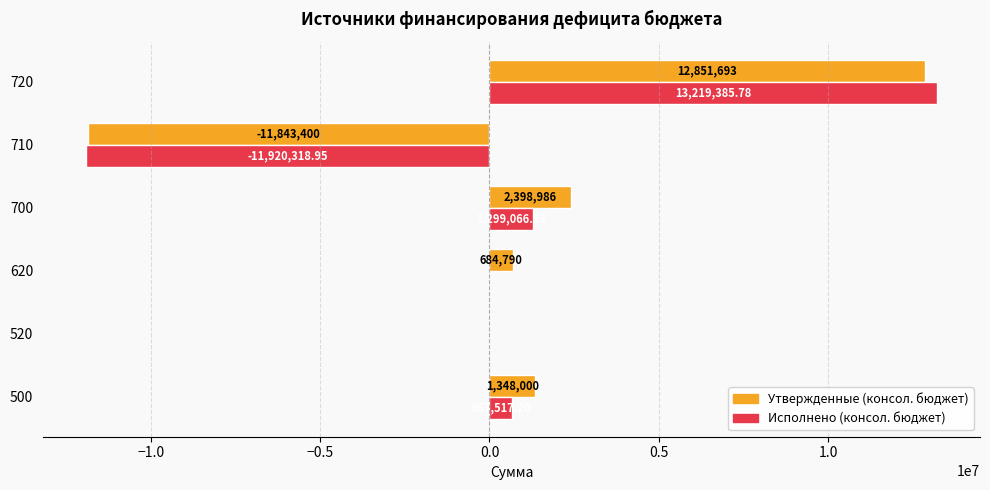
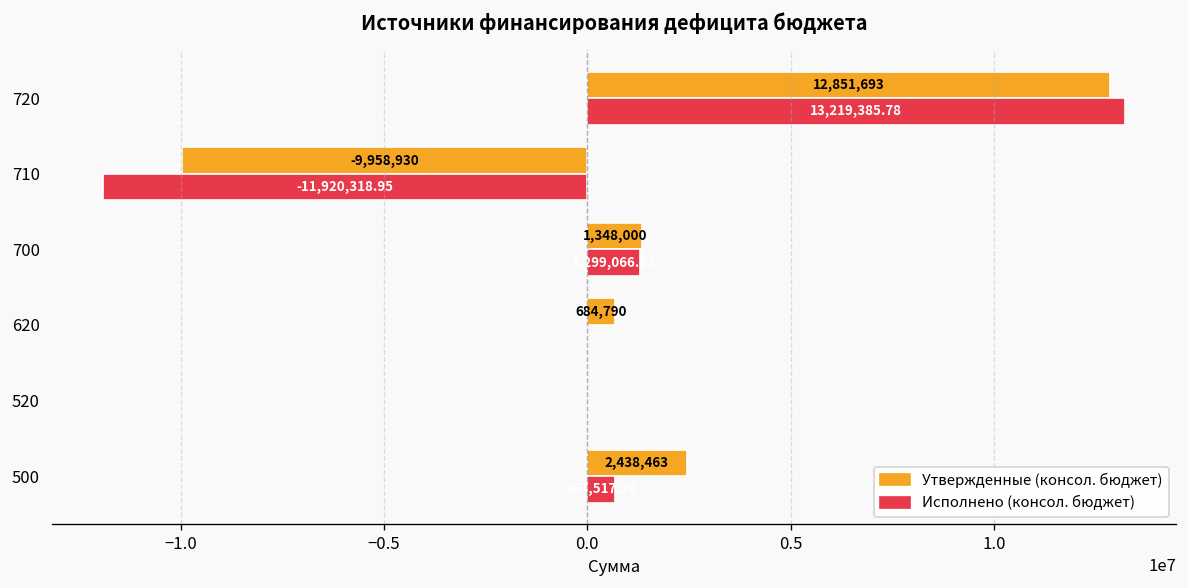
  {
    "Утвержденные (консол. бюджет)": {
      "720": "12,851,693",
-     "710": "-11,843,400",
-     "700": "2,398,986",
+     "710": "-9,958,930",
+     "700": "1,348,000",
      "620": "684,790",
-     "500": "1,348,000"
+     "500": "2,438,463"
    },
    "Исполнено (консол. бюджет)": {
      "720": "13,219,385.78",
      "710": "-11,920,318.95",
      "700": "1,299,066.83"
    }
  }
